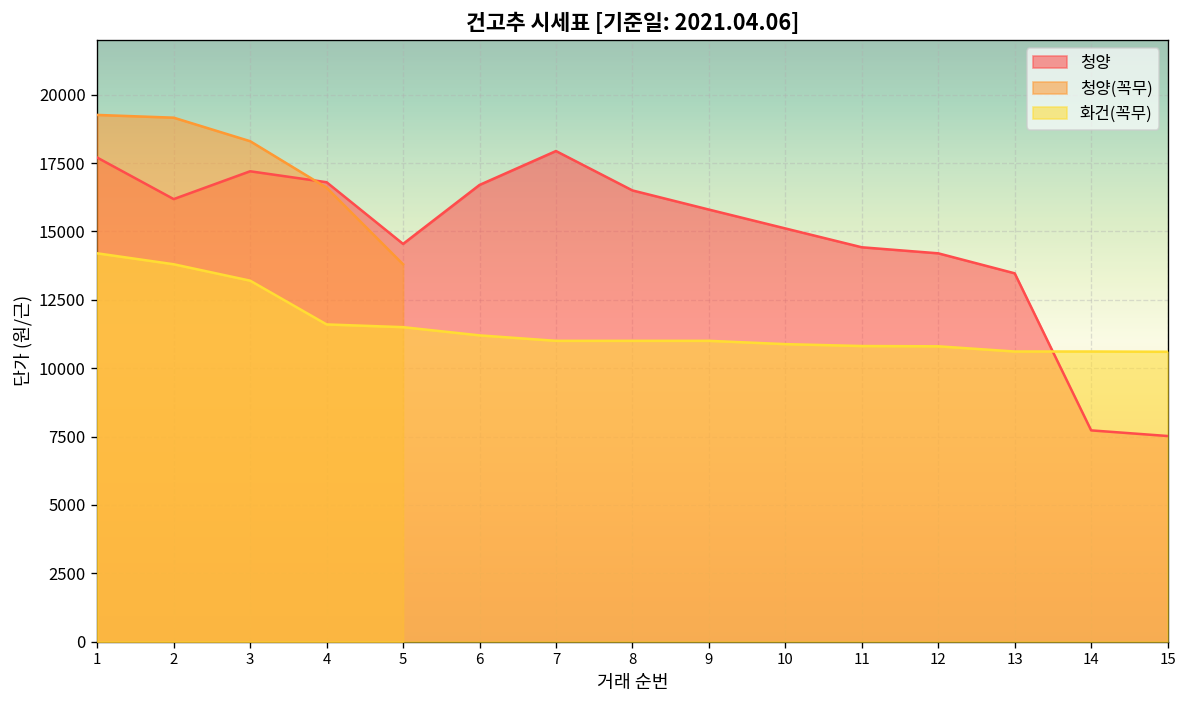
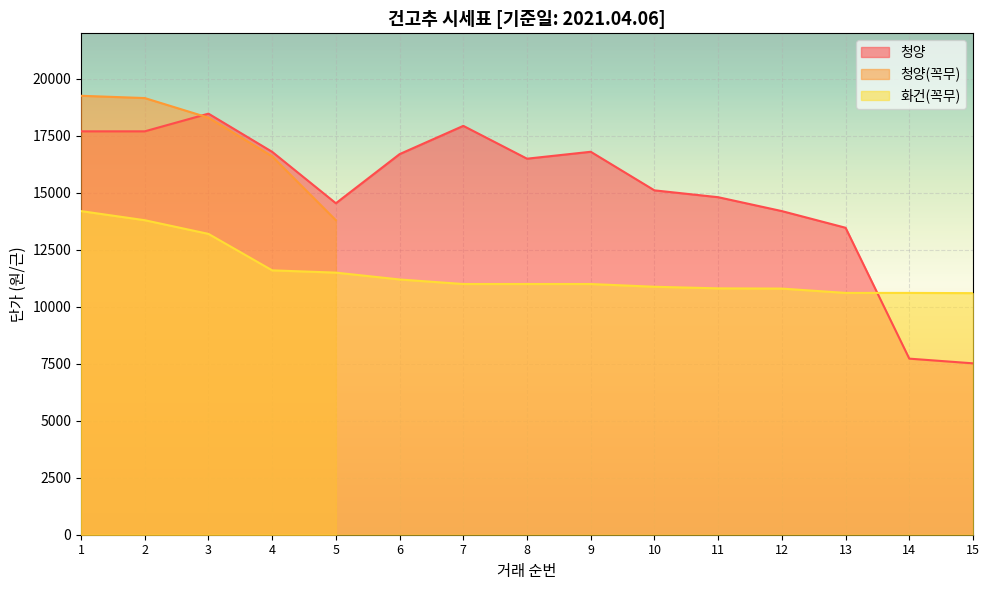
  {
    "청양": {
      "1": 17700,
-     "2": 16200,
-     "3": 17200,
+     "2": 17700,
+     "3": 18500,
      "4": 16800,
      "5": 14500,
      "6": 16700,
      "7": 17900,
      "8": 16500,
-     "9": 15800,
+     "9": 16800,
      "10": 15100,
-     "11": 14400,
+     "11": 14800,
      "12": 14200,
      "13": 13500,
      "14": 7700,
      "15": 7500
    }
  }
